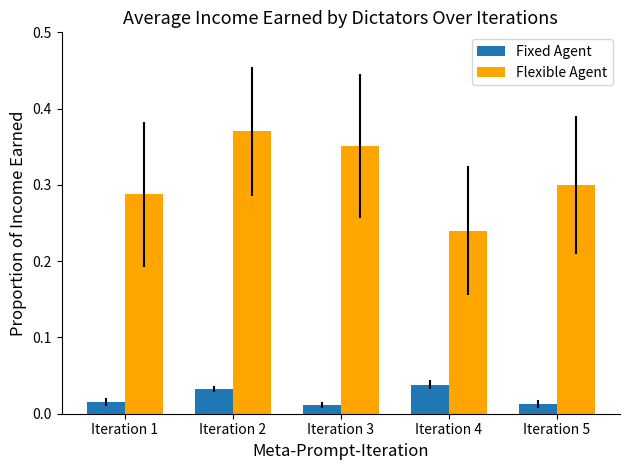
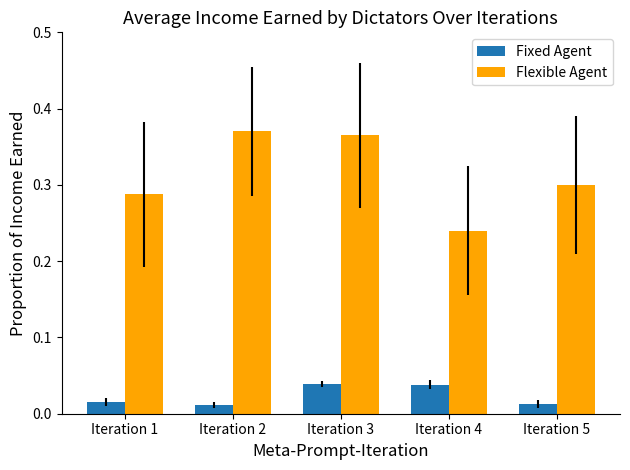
  {
    "Fixed Agent": {
      "Iteration 1": 0.02,
-     "Iteration 2": 0.03,
-     "Iteration 3": 0.01,
+     "Iteration 2": 0.01,
+     "Iteration 3": 0.04,
      "Iteration 4": 0.04,
      "Iteration 5": 0.01
    },
    "Flexible Agent": {
      "Iteration 1": 0.29,
      "Iteration 2": 0.37,
-     "Iteration 3": 0.35,
+     "Iteration 3": 0.37,
      "Iteration 4": 0.24,
      "Iteration 5": 0.30
    }
  }
